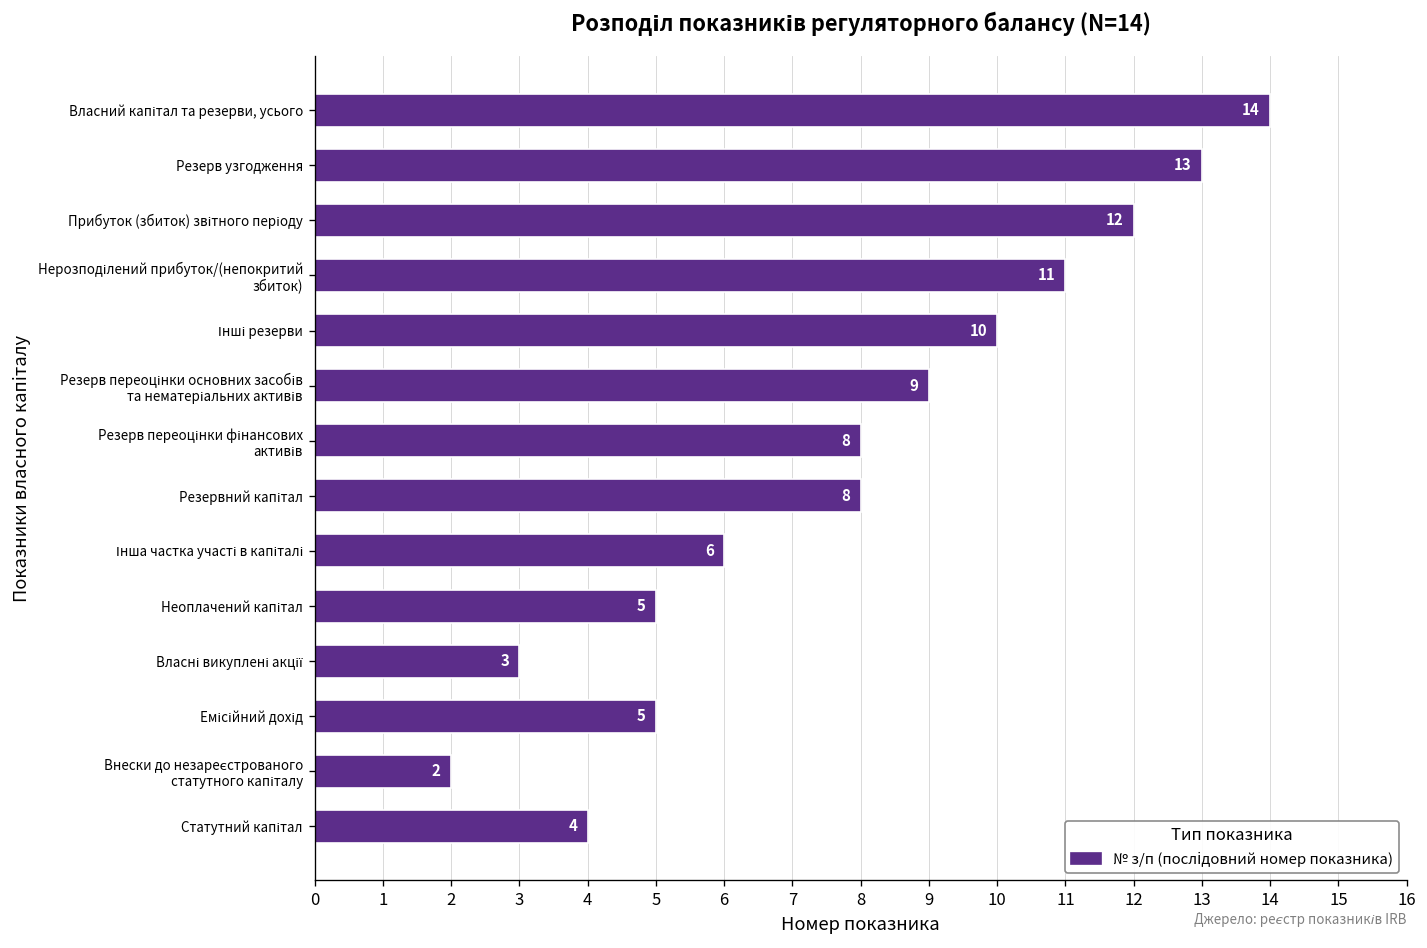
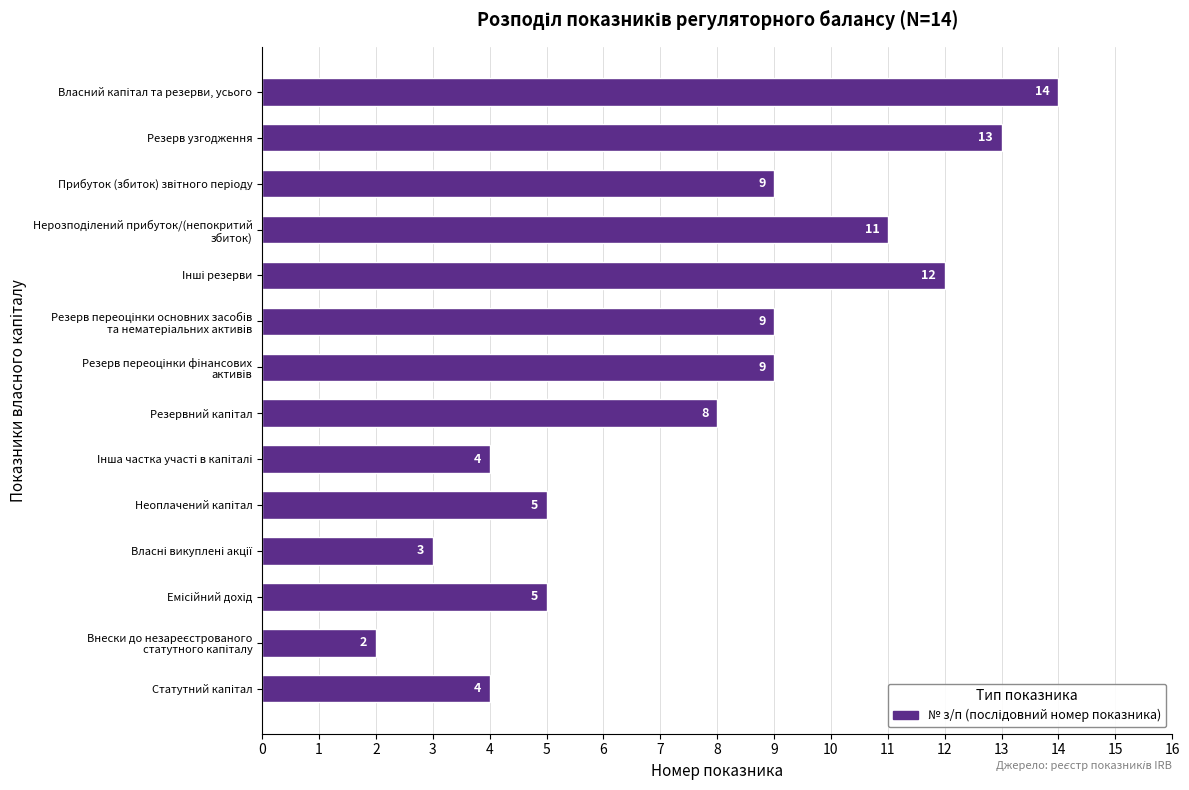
  {
    "Власний капітал та резерви, усього": 14,
    "Резерв узгодження": 13,
-   "Прибуток (збиток) звітного періоду": 12,
+   "Прибуток (збиток) звітного періоду": 9,
    "Нерозподілений прибуток/(непокритий збиток)": 11,
-   "Інші резерви": 10,
+   "Інші резерви": 12,
    "Резерв переоцінки основних засобів та нематеріальних активів": 9,
-   "Резерв переоцінки фінансових активів": 8,
+   "Резерв переоцінки фінансових активів": 9,
    "Резервний капітал": 8,
-   "Інша частка участі в капіталі": 6,
+   "Інша частка участі в капіталі": 4,
    "Неоплачений капітал": 5,
    "Власні викуплені акції": 3,
    "Емісійний дохід": 5,
    "Внески до незареєстрованого статутного капіталу": 2,
    "Статутний капітал": 4
  }
